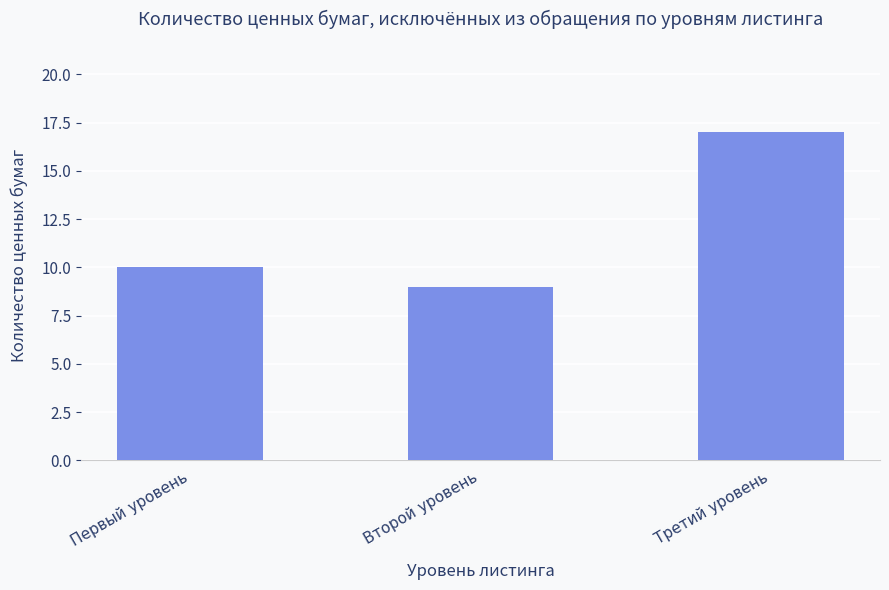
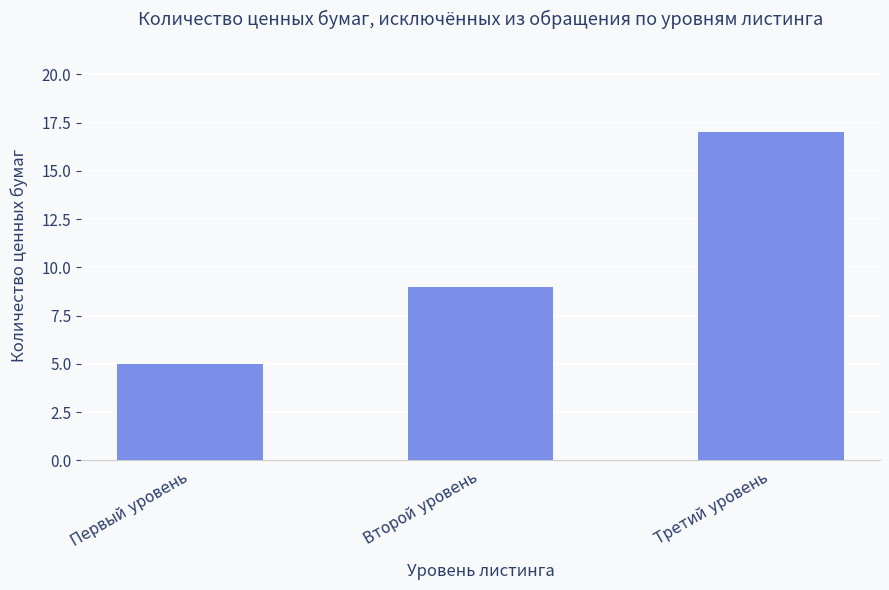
  {
-   "Первый уровень": 10,
+   "Первый уровень": 5,
    "Второй уровень": 9,
    "Третий уровень": 17
  }
